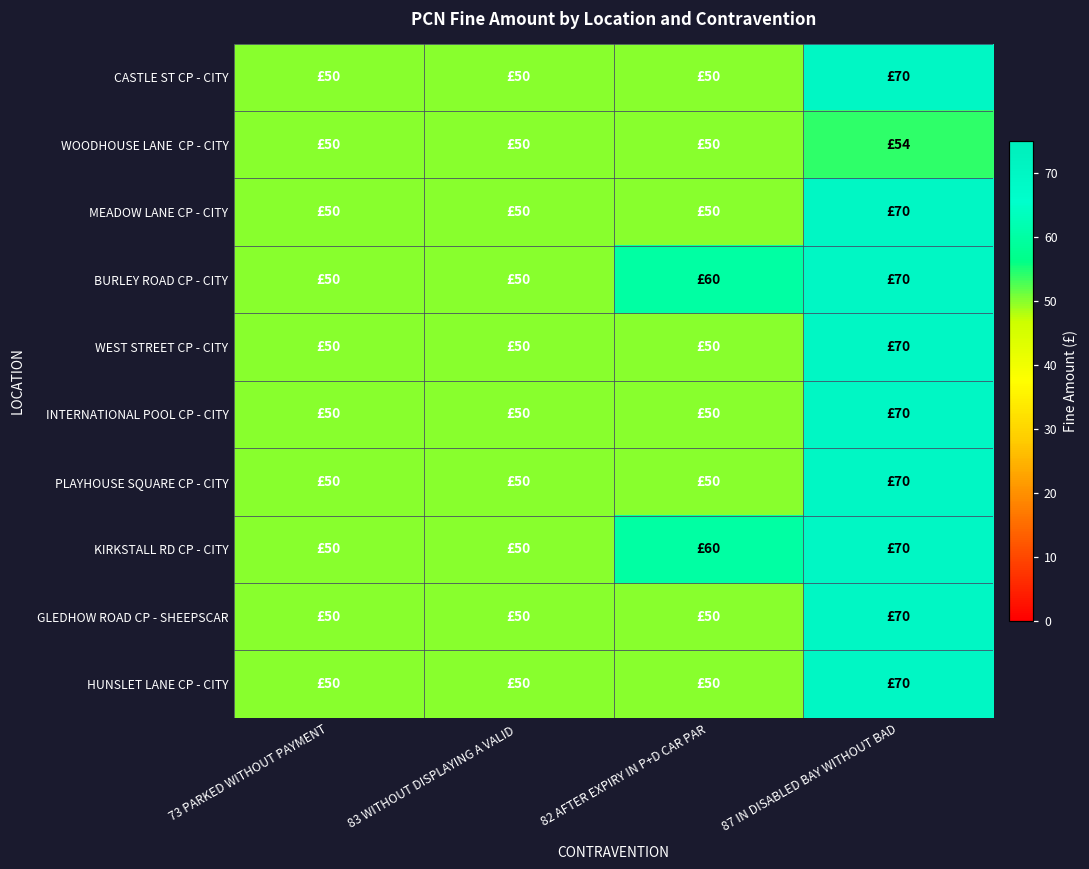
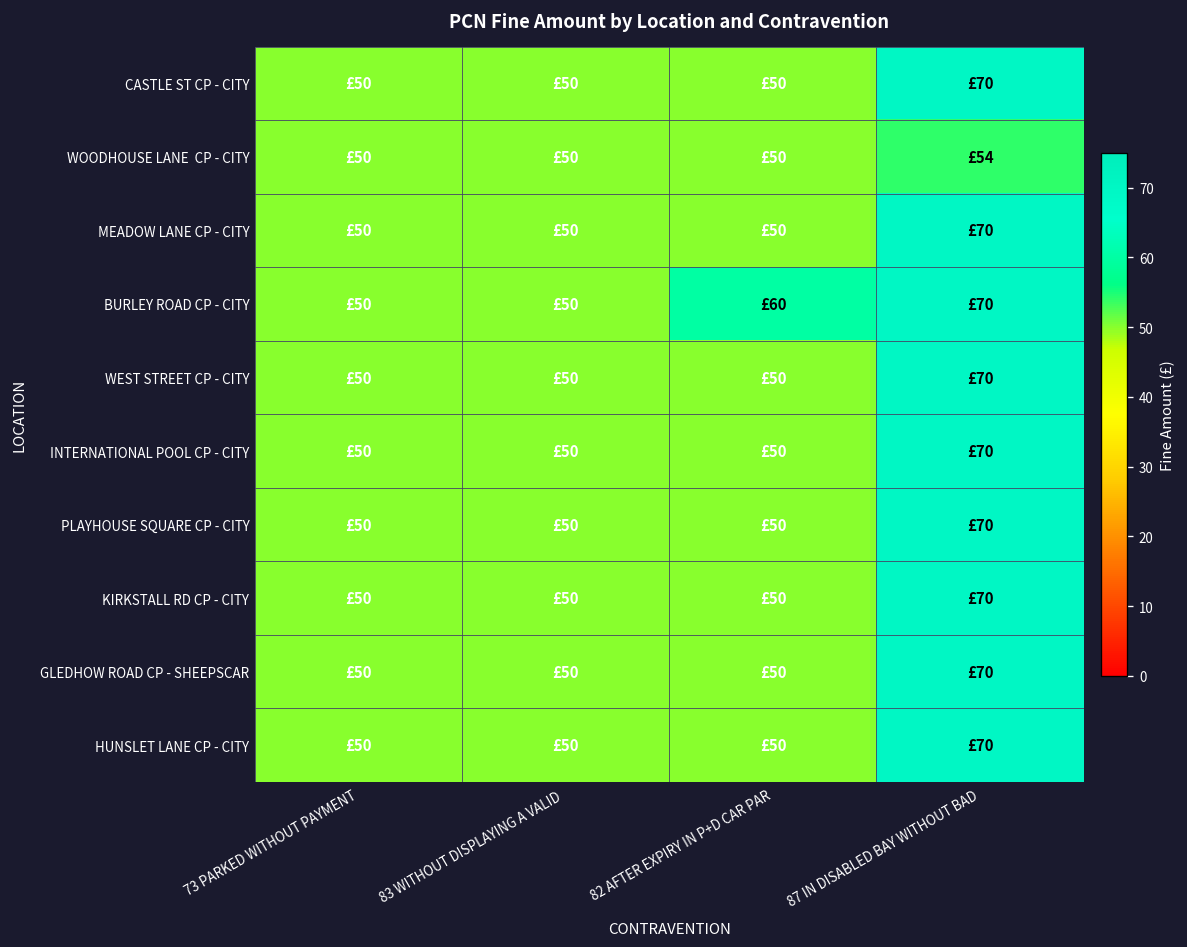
  {
    "CASTLE ST CP - CITY": {
      "73 PARKED WITHOUT PAYMENT": "£50",
      "83 WITHOUT DISPLAYING A VALID": "£50",
      "82 AFTER EXPIRY IN P+D CAR PAR": "£50",
      "87 IN DISABLED BAY WITHOUT BAD": "£70"
    },
    "WOODHOUSE LANE CP - CITY": {
      "73 PARKED WITHOUT PAYMENT": "£50",
      "83 WITHOUT DISPLAYING A VALID": "£50",
      "82 AFTER EXPIRY IN P+D CAR PAR": "£50",
      "87 IN DISABLED BAY WITHOUT BAD": "£54"
    },
    "MEADOW LANE CP - CITY": {
      "73 PARKED WITHOUT PAYMENT": "£50",
      "83 WITHOUT DISPLAYING A VALID": "£50",
      "82 AFTER EXPIRY IN P+D CAR PAR": "£50",
      "87 IN DISABLED BAY WITHOUT BAD": "£70"
    },
    "BURLEY ROAD CP - CITY": {
      "73 PARKED WITHOUT PAYMENT": "£50",
      "83 WITHOUT DISPLAYING A VALID": "£50",
      "82 AFTER EXPIRY IN P+D CAR PAR": "£60",
      "87 IN DISABLED BAY WITHOUT BAD": "£70"
    },
    "WEST STREET CP - CITY": {
      "73 PARKED WITHOUT PAYMENT": "£50",
      "83 WITHOUT DISPLAYING A VALID": "£50",
      "82 AFTER EXPIRY IN P+D CAR PAR": "£50",
      "87 IN DISABLED BAY WITHOUT BAD": "£70"
    },
    "INTERNATIONAL POOL CP - CITY": {
      "73 PARKED WITHOUT PAYMENT": "£50",
      "83 WITHOUT DISPLAYING A VALID": "£50",
      "82 AFTER EXPIRY IN P+D CAR PAR": "£50",
      "87 IN DISABLED BAY WITHOUT BAD": "£70"
    },
    "PLAYHOUSE SQUARE CP - CITY": {
      "73 PARKED WITHOUT PAYMENT": "£50",
      "83 WITHOUT DISPLAYING A VALID": "£50",
      "82 AFTER EXPIRY IN P+D CAR PAR": "£50",
      "87 IN DISABLED BAY WITHOUT BAD": "£70"
    },
    "KIRKSTALL RD CP - CITY": {
      "73 PARKED WITHOUT PAYMENT": "£50",
      "83 WITHOUT DISPLAYING A VALID": "£50",
-     "82 AFTER EXPIRY IN P+D CAR PAR": "£60",
+     "82 AFTER EXPIRY IN P+D CAR PAR": "£50",
      "87 IN DISABLED BAY WITHOUT BAD": "£70"
    },
    "GLEDHOW ROAD CP - SHEEPSCAR": {
      "73 PARKED WITHOUT PAYMENT": "£50",
      "83 WITHOUT DISPLAYING A VALID": "£50",
      "82 AFTER EXPIRY IN P+D CAR PAR": "£50",
      "87 IN DISABLED BAY WITHOUT BAD": "£70"
    },
    "HUNSLET LANE CP - CITY": {
      "73 PARKED WITHOUT PAYMENT": "£50",
      "83 WITHOUT DISPLAYING A VALID": "£50",
      "82 AFTER EXPIRY IN P+D CAR PAR": "£50",
      "87 IN DISABLED BAY WITHOUT BAD": "£70"
    }
  }
